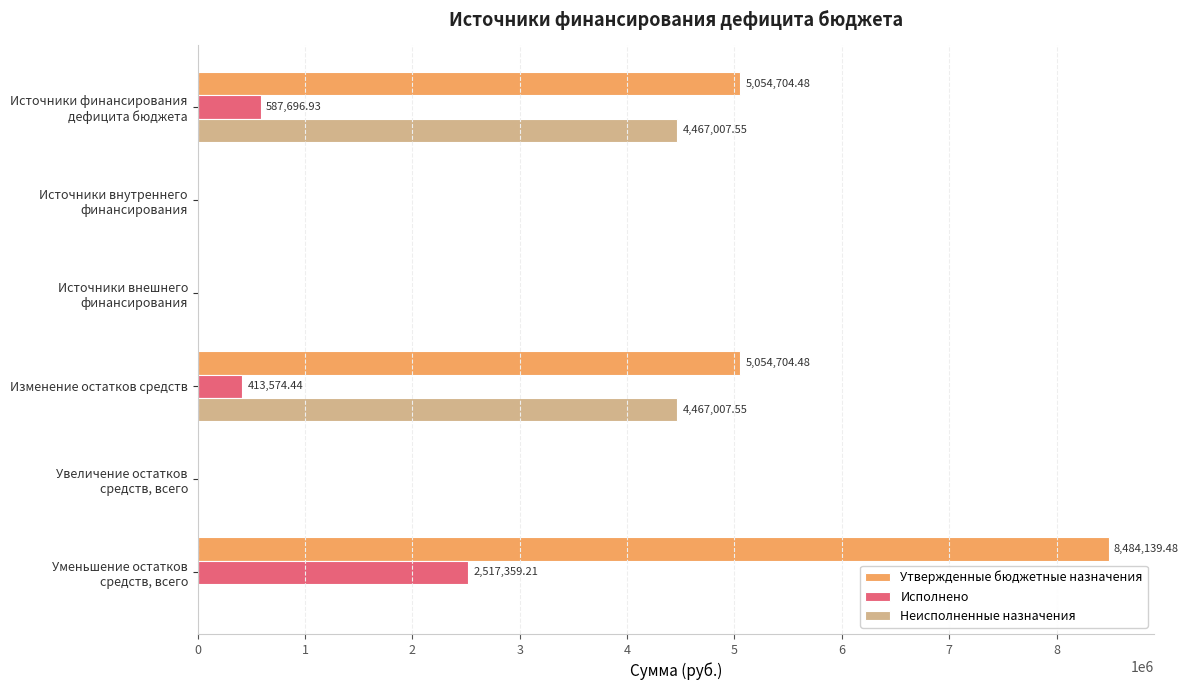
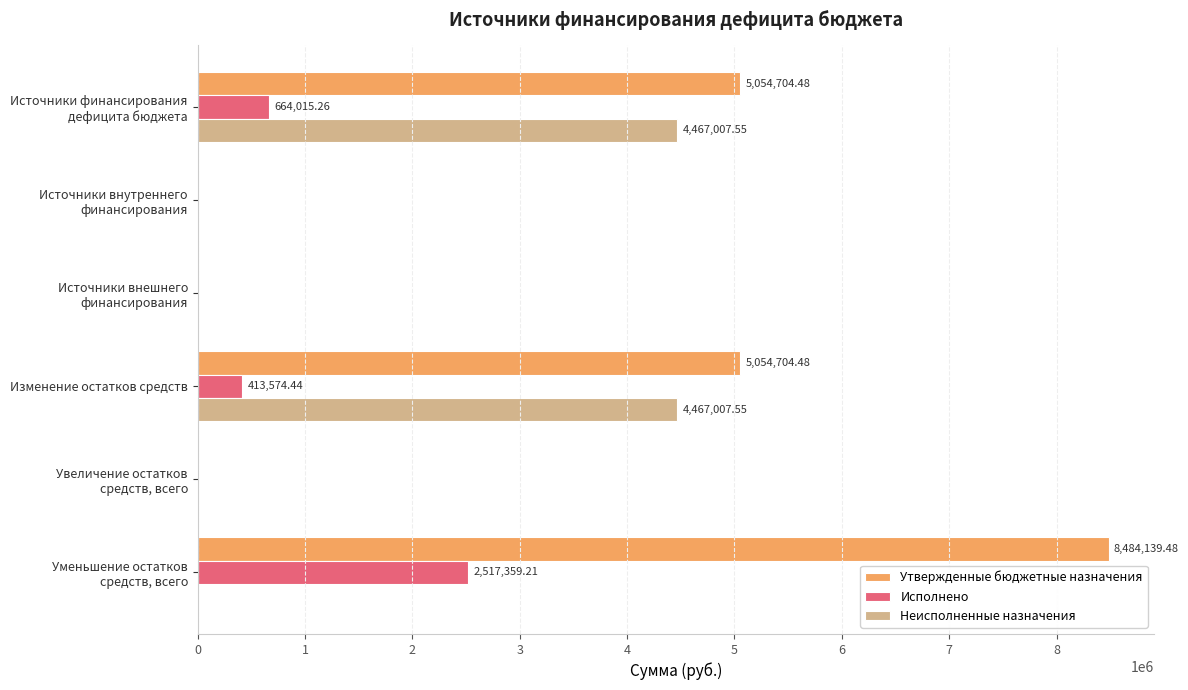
  {
    "Исполнено": {
-     "Источники финансирования дефицита бюджета": "587,696.93",
+     "Источники финансирования дефицита бюджета": "664,015.26",
      "Изменение остатков средств": "413,574.44",
      "Уменьшение остатков средств, всего": "2,517,359.21"
    }
  }
